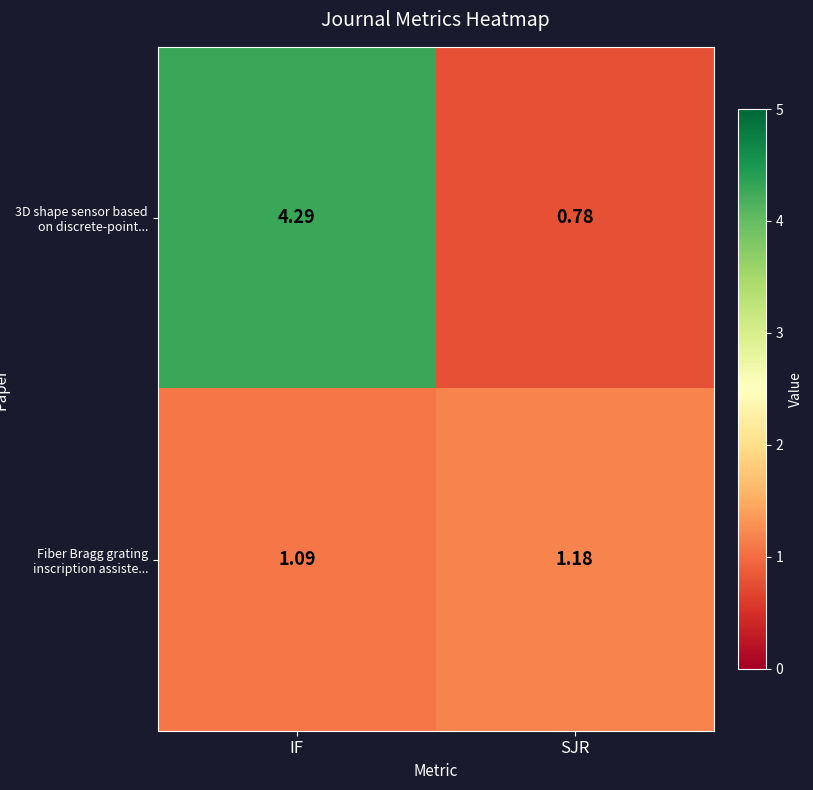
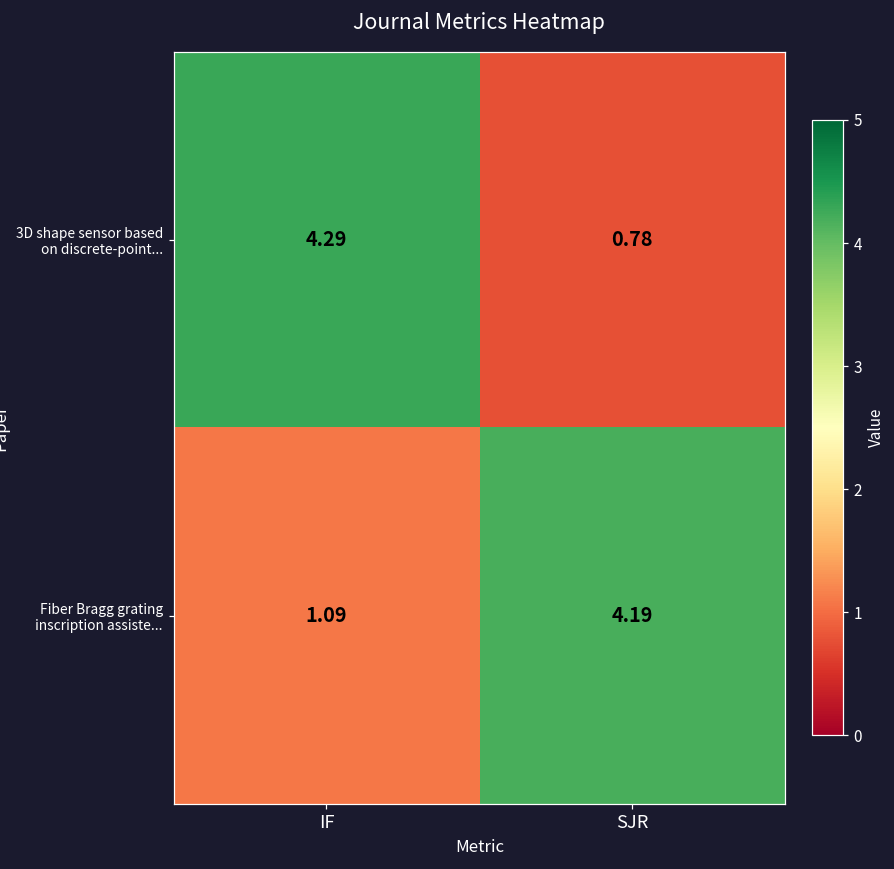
  {
    "3D shape sensor based on discrete-point...": {
      "IF": 4.29,
      "SJR": 0.78
    },
    "Fiber Bragg grating inscription assiste...": {
      "IF": 1.09,
-     "SJR": 1.18
+     "SJR": 4.19
    }
  }
